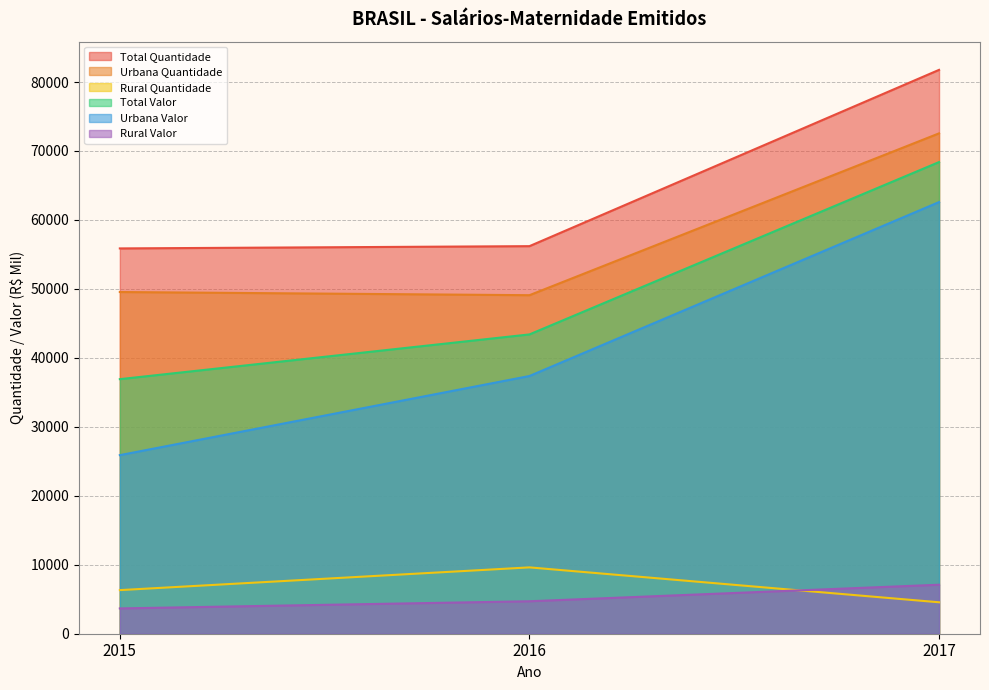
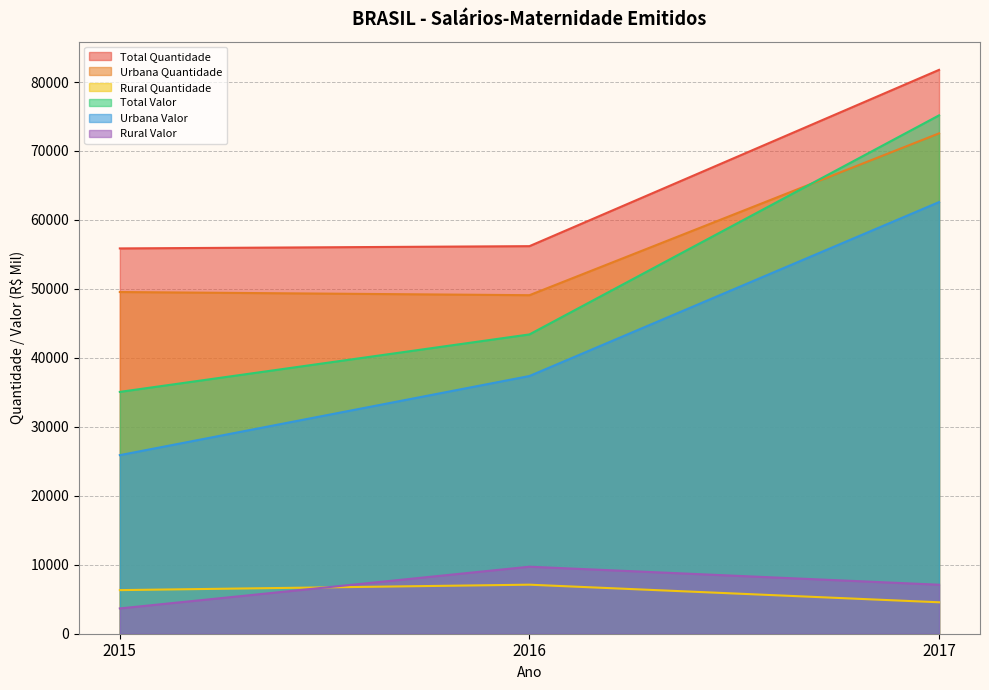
  {
    "Rural Quantidade": {
      "2015": 6000,
-     "2016": 10000,
+     "2016": 7000,
      "2017": 5000
    },
    "Total Valor": {
-     "2015": 37000,
+     "2015": 35000,
      "2016": 43000,
-     "2017": 68000
+     "2017": 75000
    },
    "Urbana Valor": {
      "2015": 26000,
      "2016": 37000,
      "2017": 63000
    },
    "Rural Valor": {
      "2015": 4000,
-     "2016": 5000,
+     "2016": 10000,
      "2017": 7000
    }
  }
